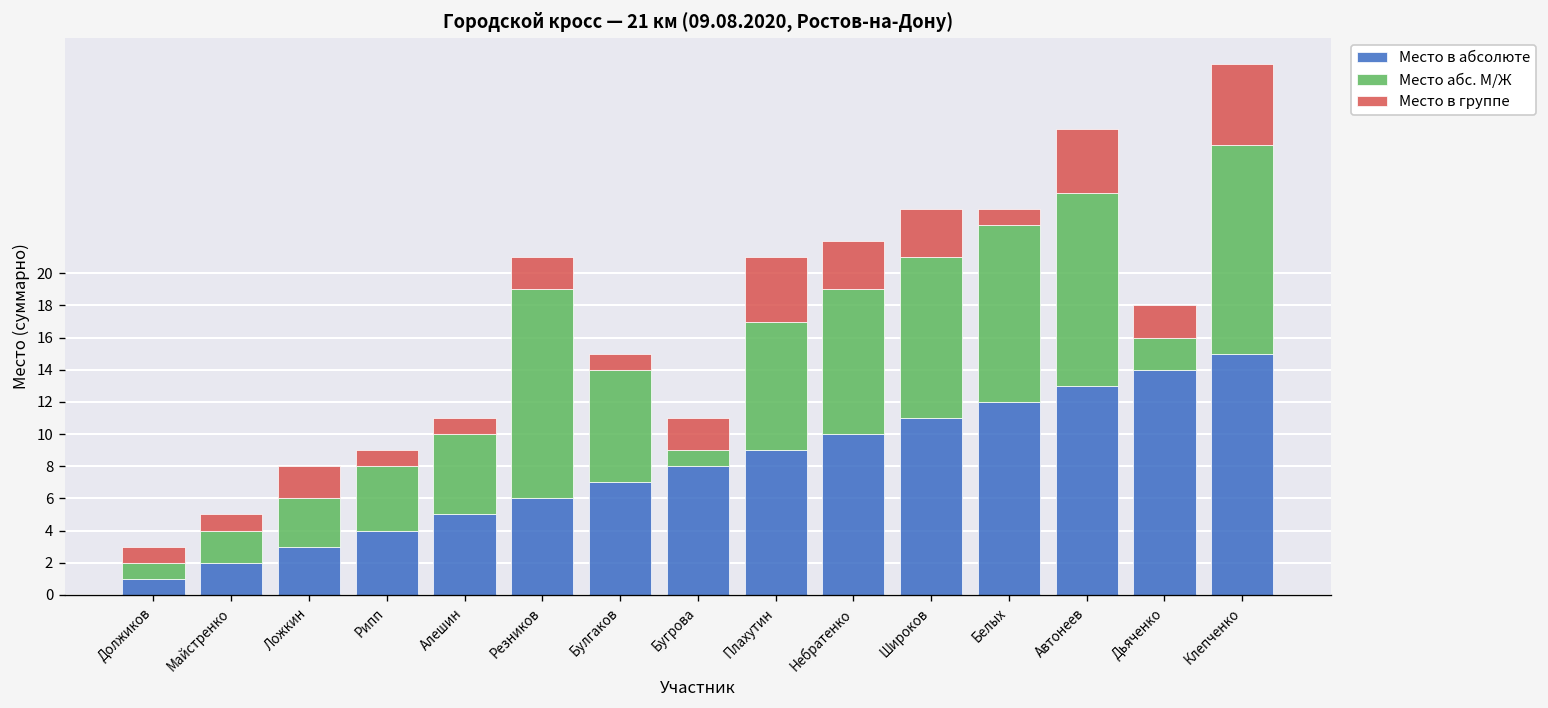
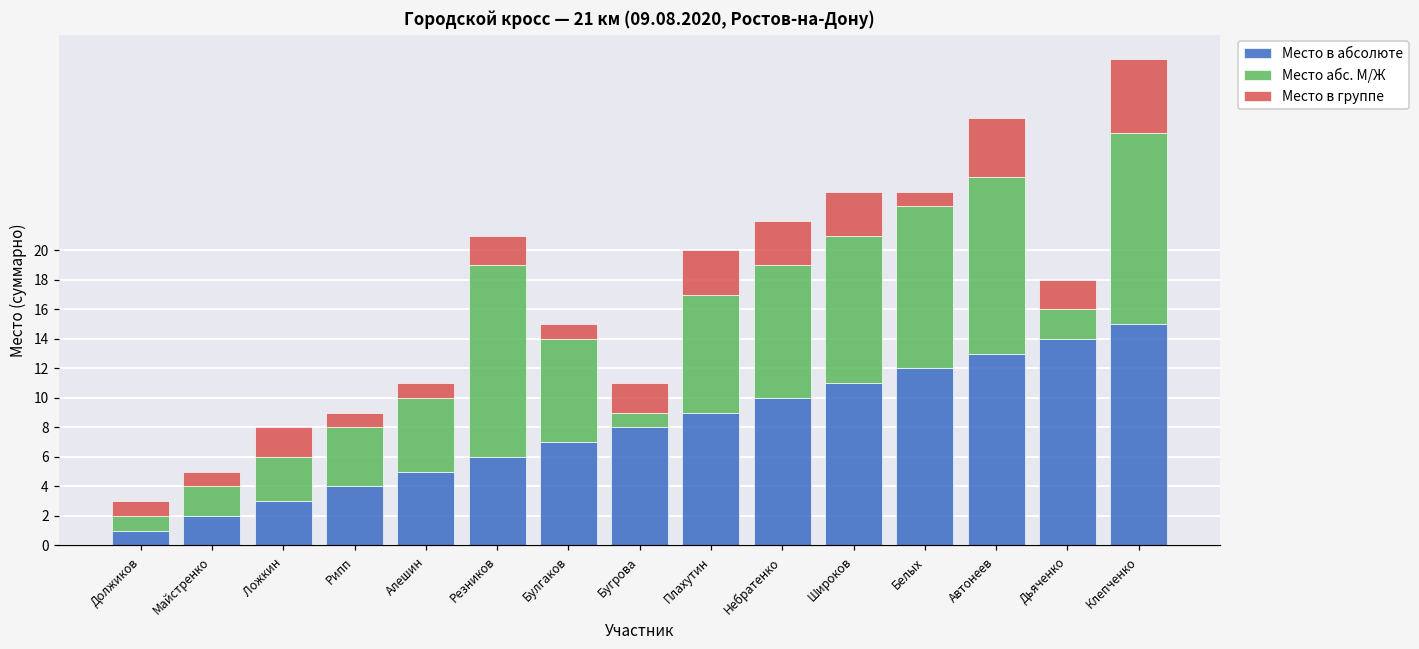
  {
    "Место в абсолюте": {
      "Должиков": 1,
      "Майстренко": 2,
      "Ложкин": 3,
      "Рипп": 4,
      "Алешин": 5,
      "Резников": 6,
      "Булгаков": 7,
      "Бугрова": 8,
      "Плахутин": 9,
      "Небратенко": 10,
      "Широков": 11,
      "Белых": 12,
      "Автонеев": 13,
      "Дьяченко": 14,
      "Клепченко": 15
    },
    "Место абс. М/Ж": {
      "Должиков": 1,
      "Майстренко": 2,
      "Ложкин": 3,
      "Рипп": 4,
      "Алешин": 5,
      "Резников": 13,
      "Булгаков": 7,
      "Бугрова": 1,
      "Плахутин": 8,
      "Небратенко": 9,
      "Широков": 10,
      "Белых": 11,
      "Автонеев": 12,
      "Дьяченко": 2,
      "Клепченко": 13
    },
    "Место в группе": {
      "Должиков": 1,
      "Майстренко": 1,
      "Ложкин": 2,
      "Рипп": 1,
      "Алешин": 1,
      "Резников": 2,
      "Булгаков": 1,
      "Бугрова": 2,
-     "Плахутин": 4,
+     "Плахутин": 3,
      "Небратенко": 3,
      "Широков": 3,
      "Белых": 1,
      "Автонеев": 4,
      "Дьяченко": 2,
      "Клепченко": 5
    }
  }
